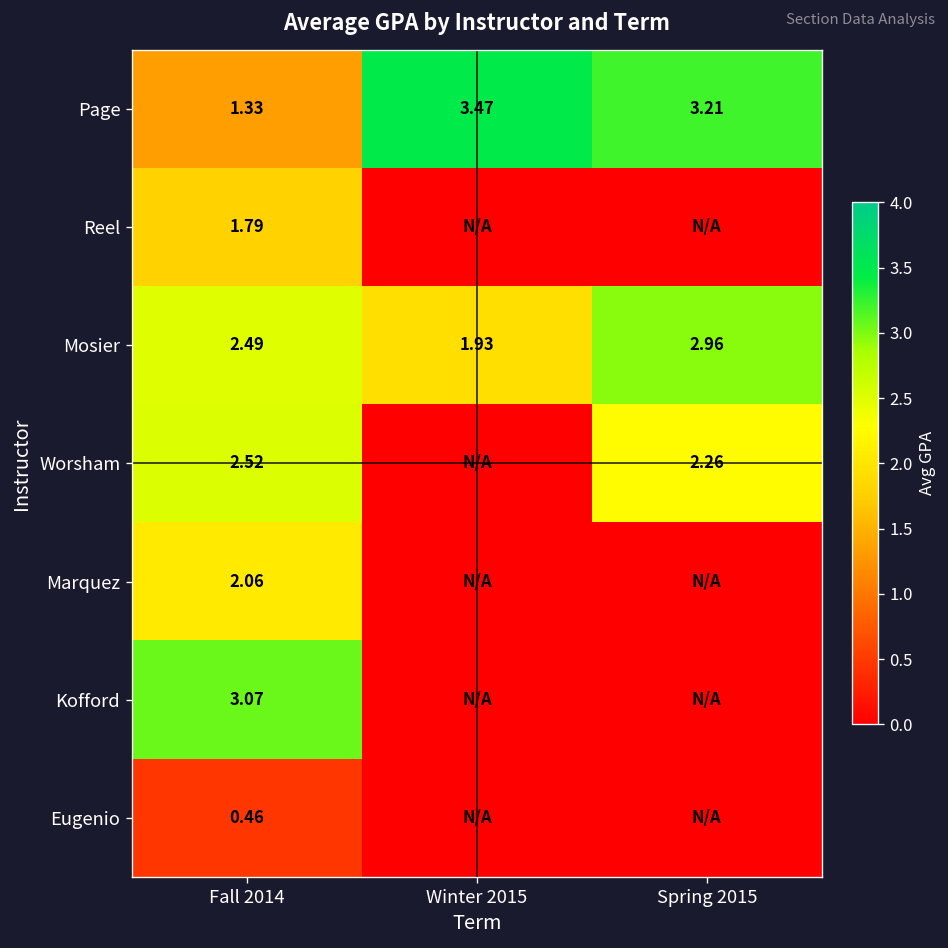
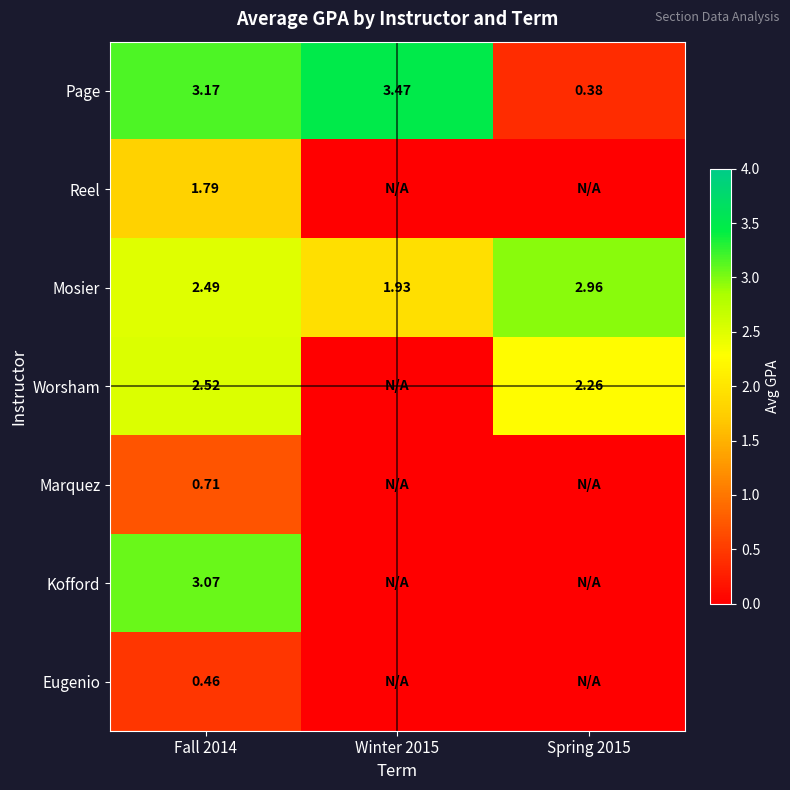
  {
    "Page": {
-     "Fall 2014": 1.33,
+     "Fall 2014": 3.17,
      "Winter 2015": 3.47,
-     "Spring 2015": 3.21
+     "Spring 2015": 0.38
    },
    "Reel": {
      "Fall 2014": 1.79
    },
    "Mosier": {
      "Fall 2014": 2.49,
      "Winter 2015": 1.93,
      "Spring 2015": 2.96
    },
    "Worsham": {
      "Fall 2014": 2.52,
      "Spring 2015": 2.26
    },
    "Marquez": {
-     "Fall 2014": 2.06
+     "Fall 2014": 0.71
    },
    "Kofford": {
      "Fall 2014": 3.07
    },
    "Eugenio": {
      "Fall 2014": 0.46
    }
  }
